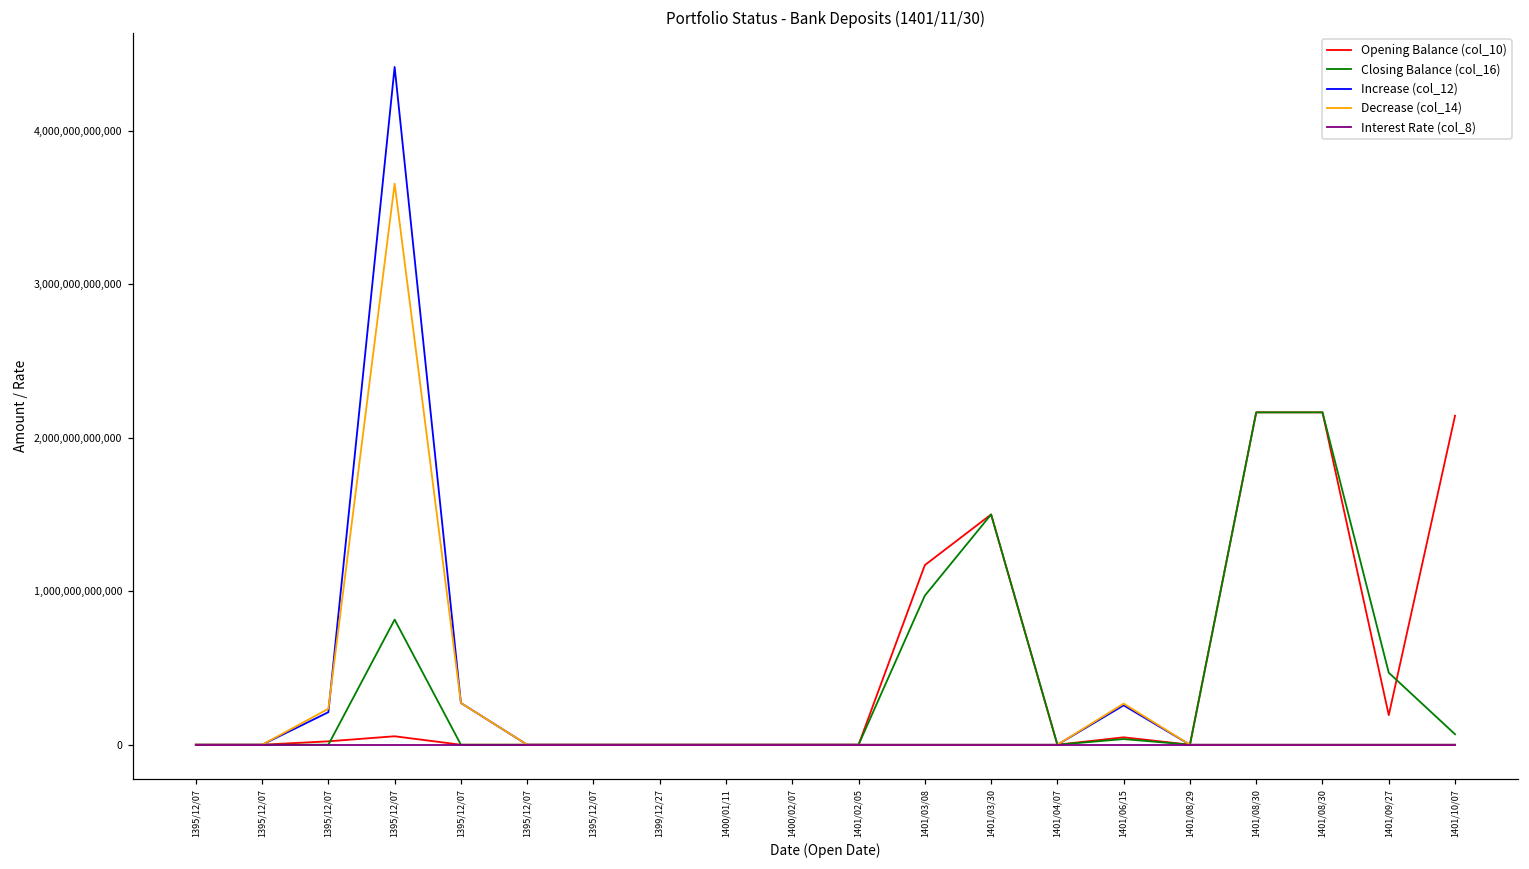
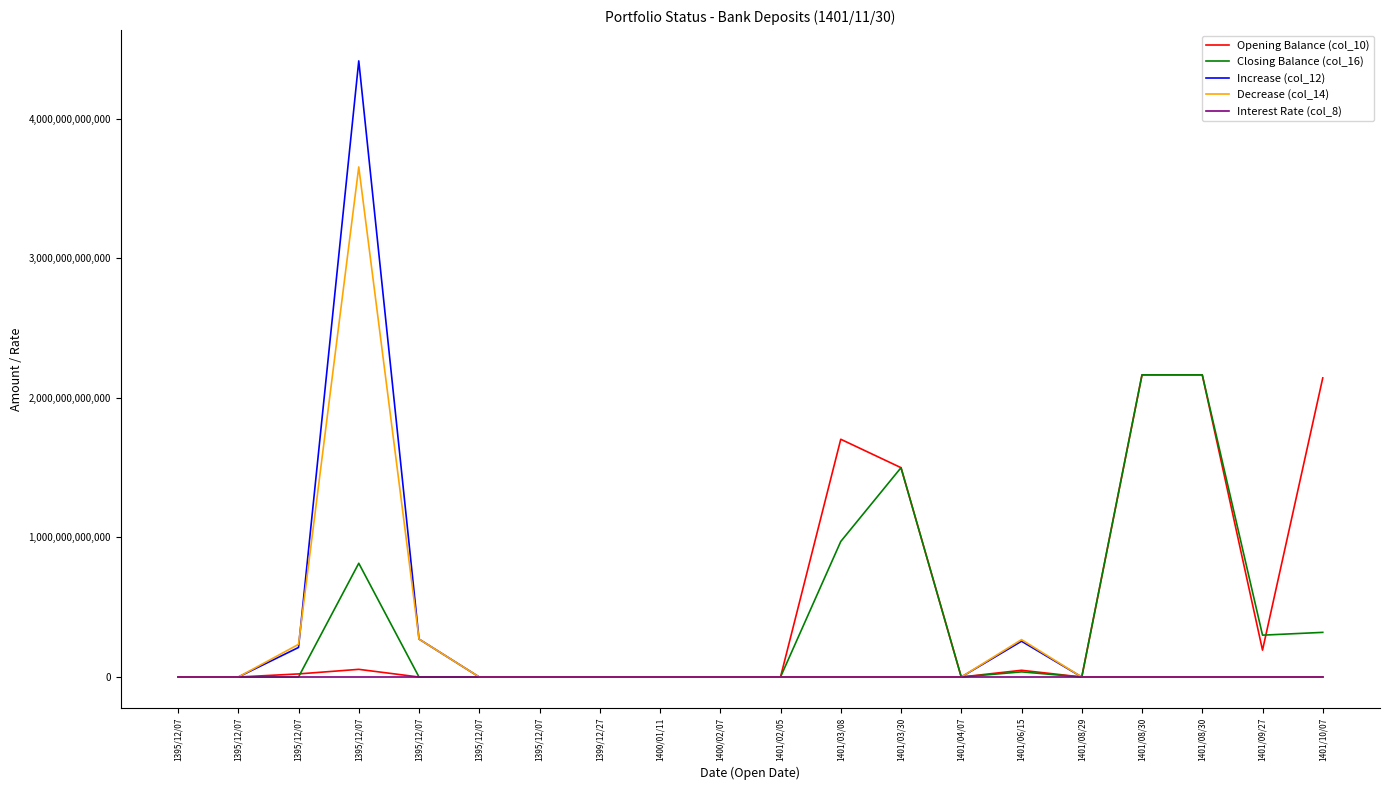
  {
    "Opening Balance (col_10)": {
-     "1401/03/08": "1,170,000,000,000",
+     "1401/03/08": "1,700,000,000,000",
      "1401/09/27": "190,000,000,000",
      "1401/10/07": "2,140,000,000,000"
    },
    "Closing Balance (col_16)": {
      "1401/03/08": "970,000,000,000",
-     "1401/09/27": "470,000,000,000",
-     "1401/10/07": "70,000,000,000"
+     "1401/09/27": "300,000,000,000",
+     "1401/10/07": "320,000,000,000"
    },
    "Interest Rate (col_8)": {
      "1401/06/15": "0"
    }
  }
